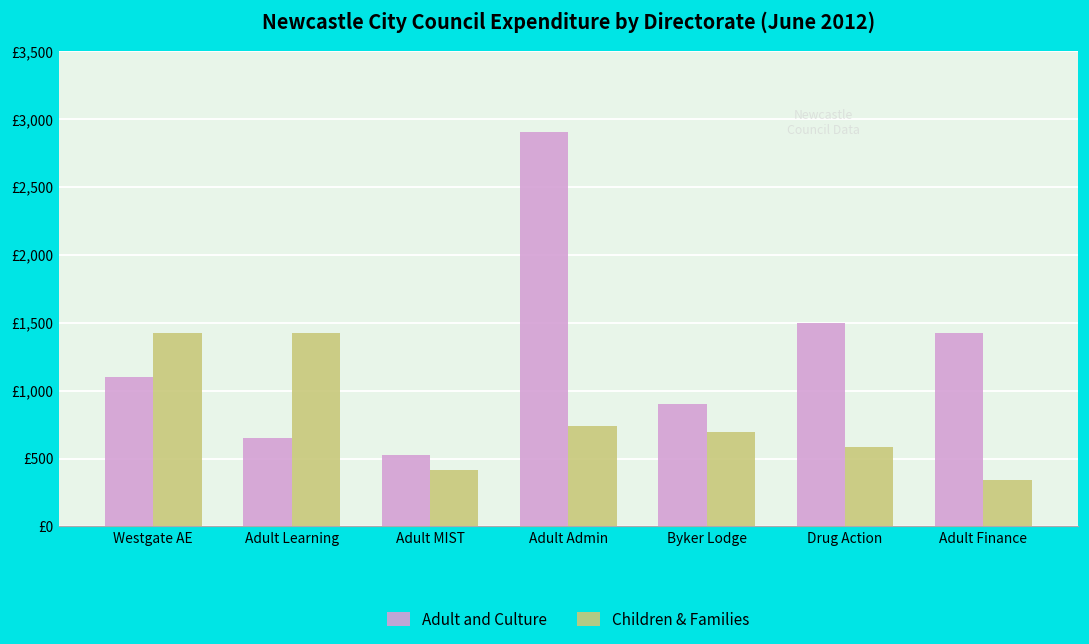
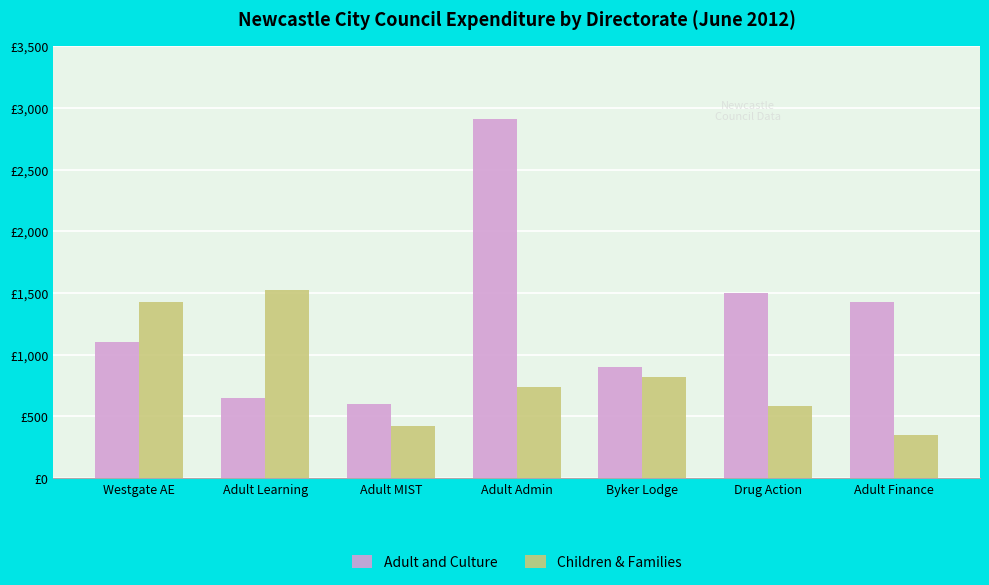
  {
    "Adult and Culture": {
      "Westgate AE": "£1,100",
      "Adult Learning": "£650",
-     "Adult MIST": "£530",
+     "Adult MIST": "£600",
      "Adult Admin": "£2,910",
      "Byker Lodge": "£900",
      "Drug Action": "£1,500",
      "Adult Finance": "£1,430"
    },
    "Children & Families": {
      "Westgate AE": "£1,430",
-     "Adult Learning": "£1,430",
+     "Adult Learning": "£1,530",
      "Adult MIST": "£420",
      "Adult Admin": "£740",
-     "Byker Lodge": "£700",
+     "Byker Lodge": "£820",
      "Drug Action": "£580",
      "Adult Finance": "£350"
    }
  }
